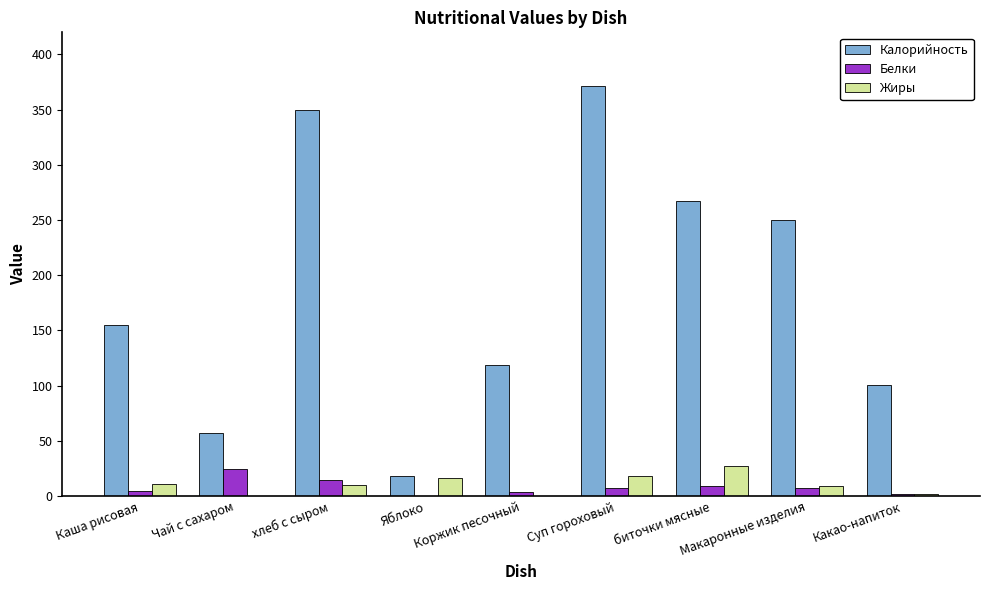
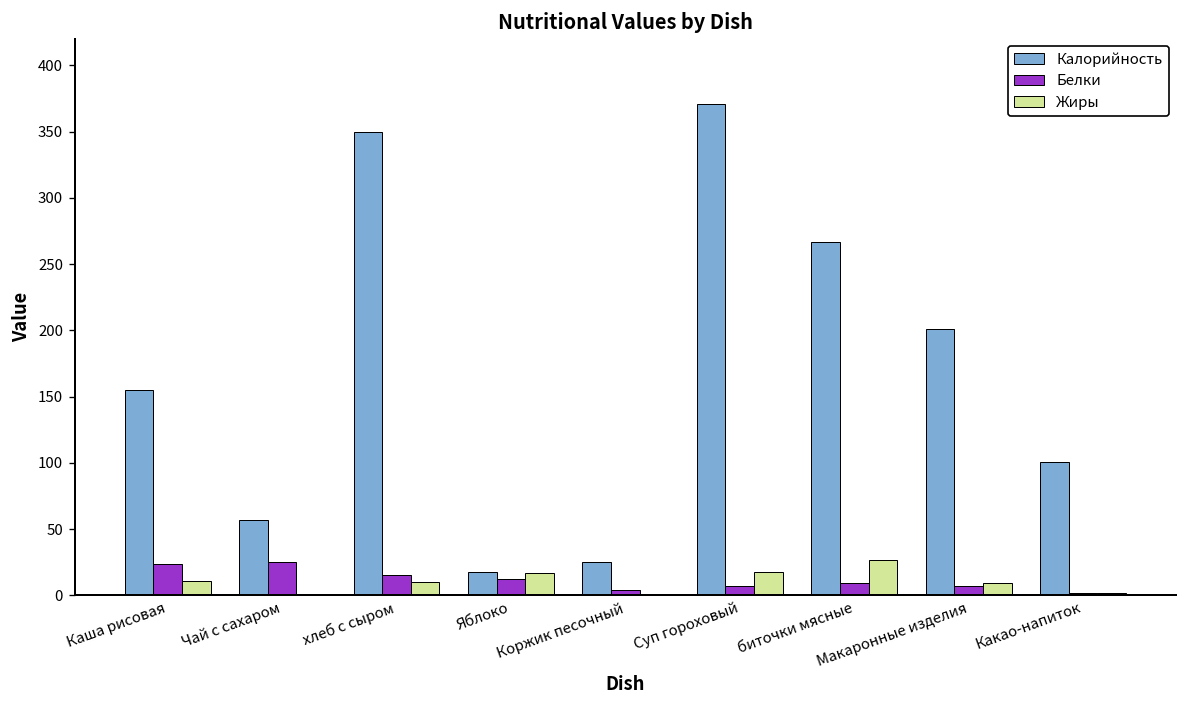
  {
    "Калорийность": {
      "Каша рисовая": 155,
      "Чай с сахаром": 57,
      "хлеб с сыром": 350,
      "Яблоко": 18,
-     "Коржик песочный": 119,
+     "Коржик песочный": 25,
      "Суп гороховый": 371,
      "биточки мясные": 267,
-     "Макаронные изделия": 250,
+     "Макаронные изделия": 201,
      "Какао-напиток": 101
    },
    "Белки": {
-     "Каша рисовая": 5,
+     "Каша рисовая": 24,
      "Чай с сахаром": 25,
      "хлеб с сыром": 15,
-     "Яблоко": 0,
+     "Яблоко": 12,
      "Коржик песочный": 4,
      "Суп гороховый": 7,
      "биточки мясные": 9,
      "Макаронные изделия": 7
    },
    "Жиры": {
      "Каша рисовая": 11,
      "Чай с сахаром": 0,
      "хлеб с сыром": 10,
      "Яблоко": 17,
      "Суп гороховый": 18,
      "биточки мясные": 27,
      "Макаронные изделия": 9
    }
  }
